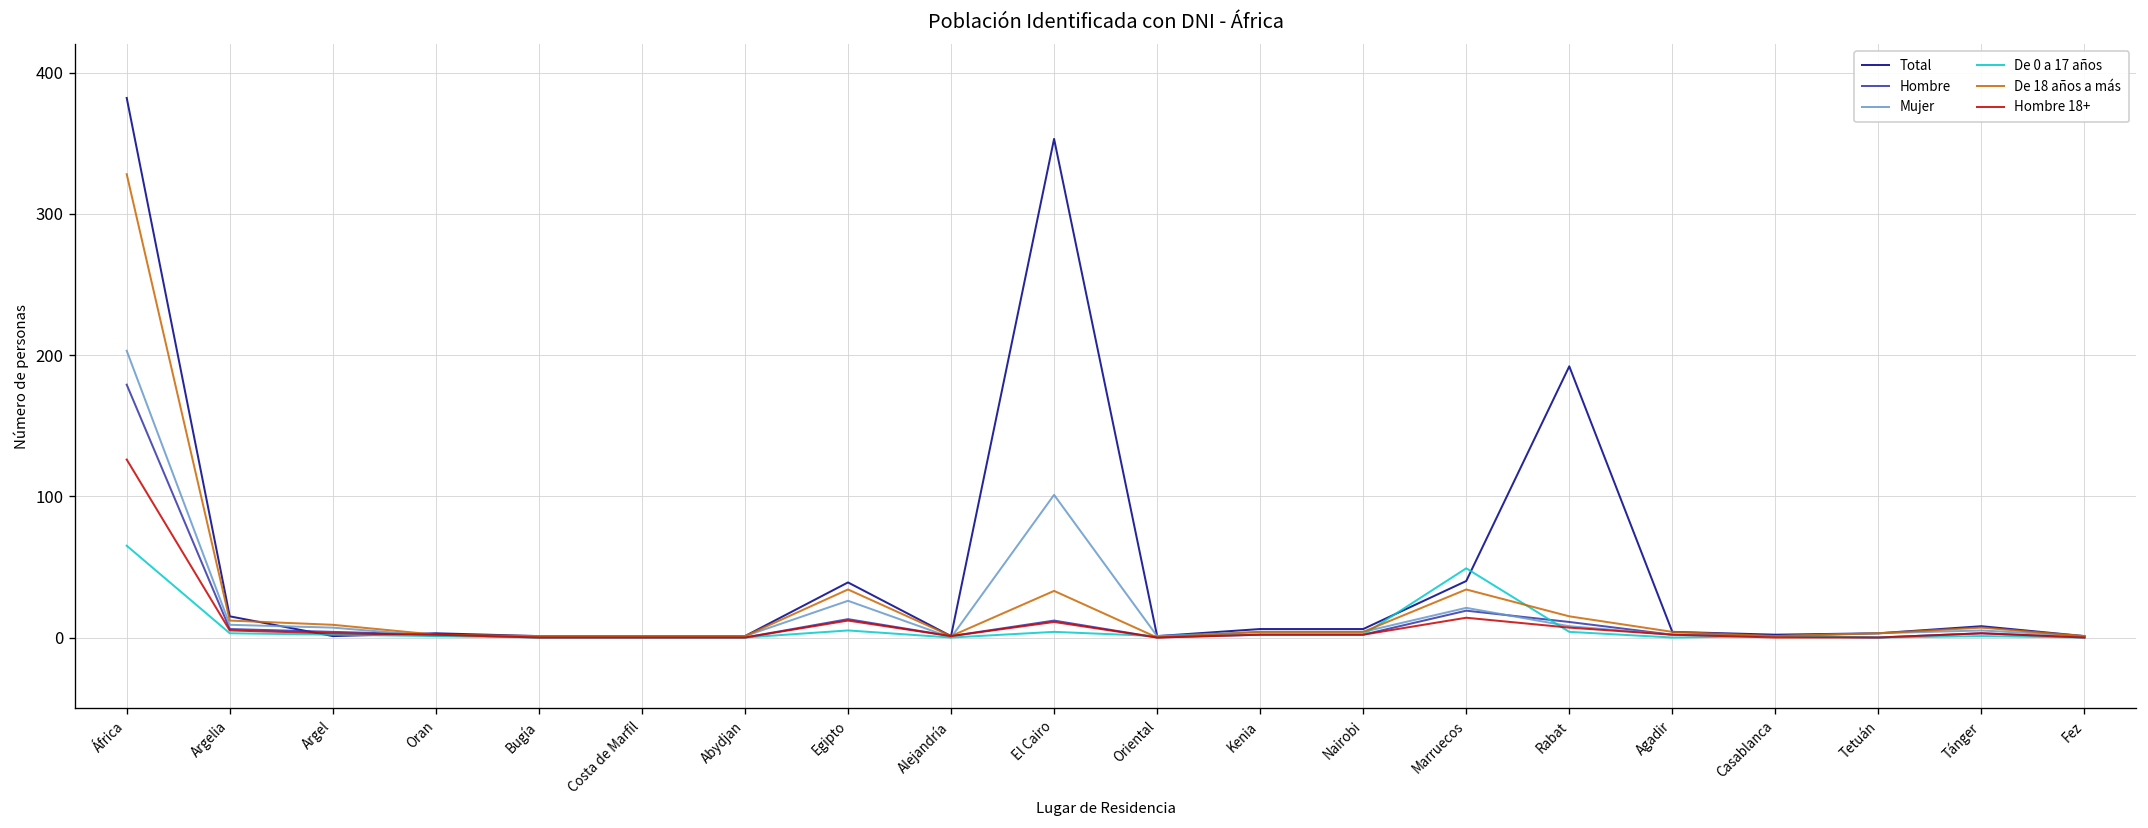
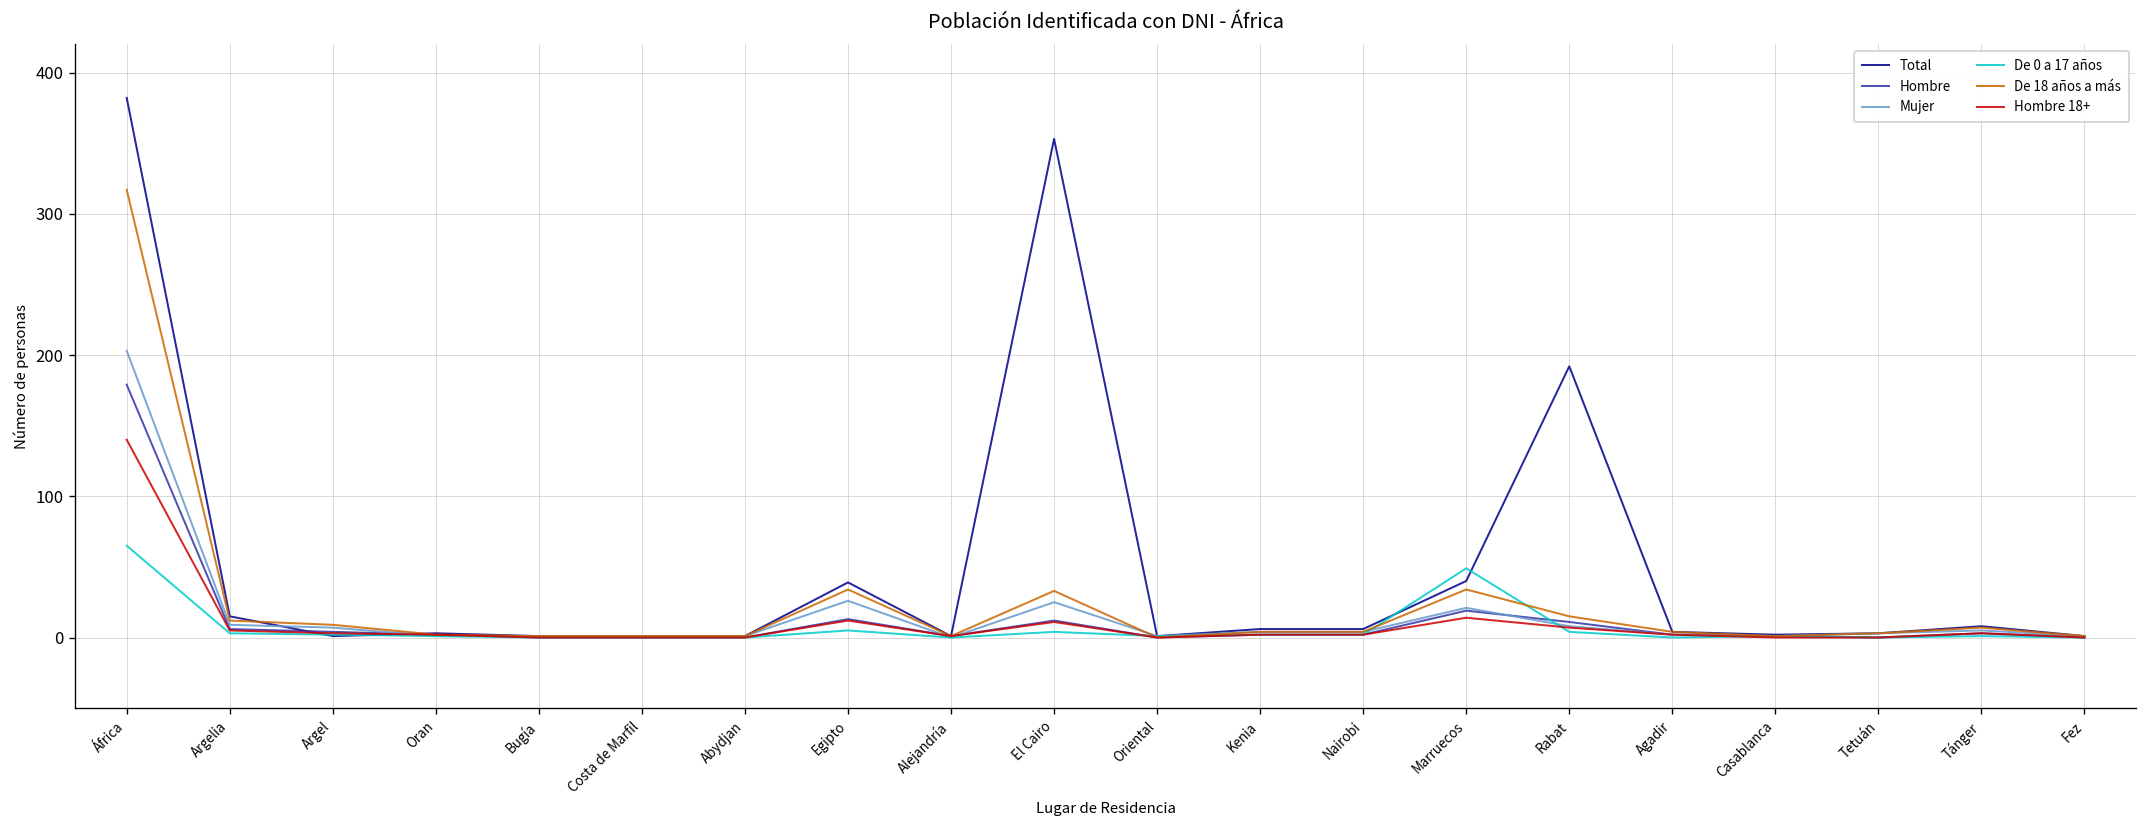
  {
    "Total": {
      "África": 382,
      "Argelia": 15,
      "Egipto": 39,
      "El Cairo": 353,
      "Marruecos": 40,
      "Rabat": 192
    },
    "Hombre": {
      "África": 179,
      "Rabat": 11
    },
    "Mujer": {
      "África": 203,
      "Argelia": 9,
      "Egipto": 26,
-     "El Cairo": 101
+     "El Cairo": 25
    },
    "De 0 a 17 años": {
      "África": 65,
      "Egipto": 5,
      "El Cairo": 4,
      "Marruecos": 49,
      "Rabat": 4
    },
    "De 18 años a más": {
-     "África": 328,
+     "África": 317,
      "Argelia": 12,
      "Egipto": 34,
      "El Cairo": 33,
      "Marruecos": 34,
      "Rabat": 15
    },
    "Hombre 18+": {
-     "África": 126,
+     "África": 140,
      "Marruecos": 14
    }
  }
